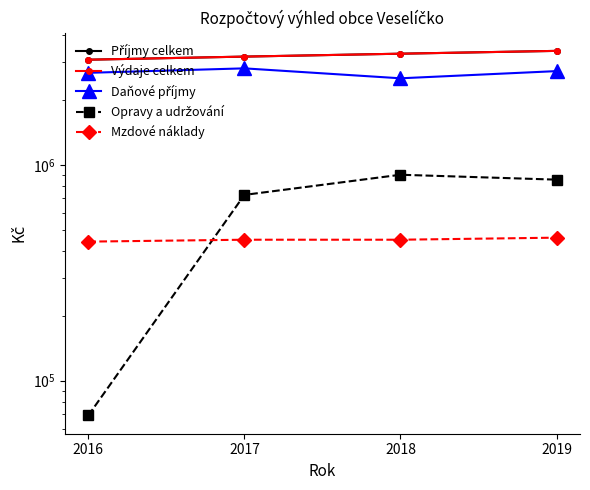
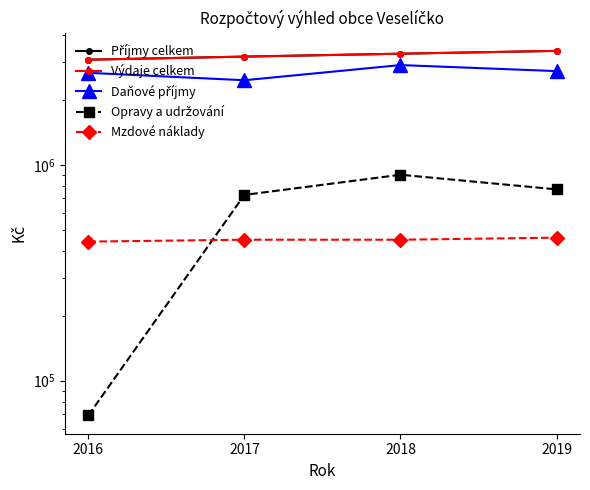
  {
    "Daňové příjmy": {
      "2016": 2700000,
-     "2017": 2800000,
-     "2018": 2500000,
+     "2017": 2500000,
+     "2018": 2900000,
      "2019": 2700000
    },
    "Opravy a udržování": {
      "2016": 69000,
      "2017": 730000,
      "2018": 900000,
-     "2019": 850000
+     "2019": 770000
    }
  }
